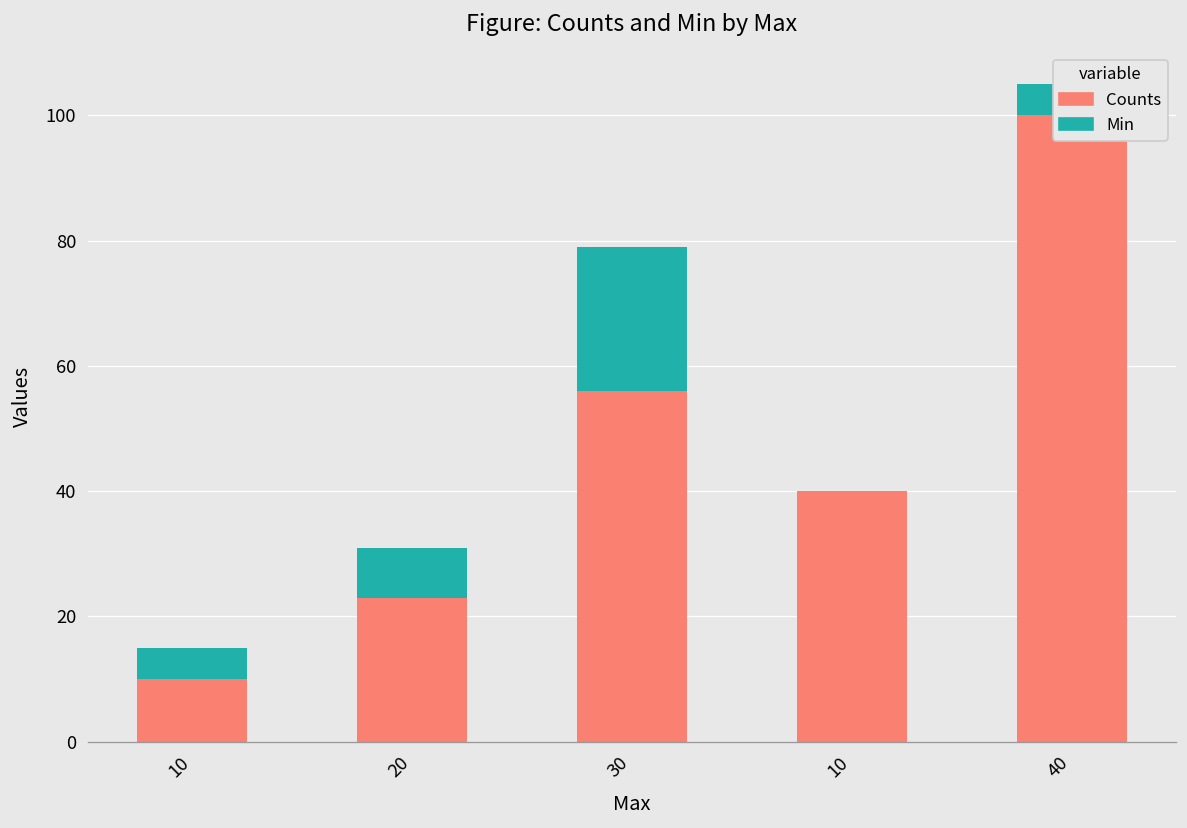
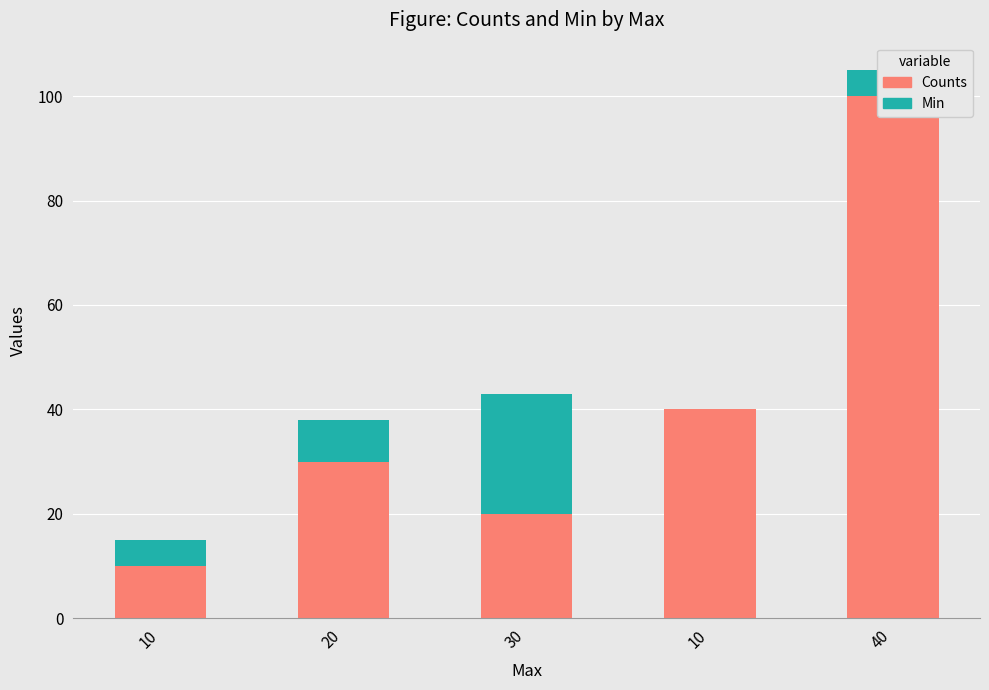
  {
    "Counts": {
-     "20": 23,
-     "30": 56
+     "20": 30,
+     "30": 20
    },
    "Min": {
      "20": 8,
      "30": 23
    }
  }
